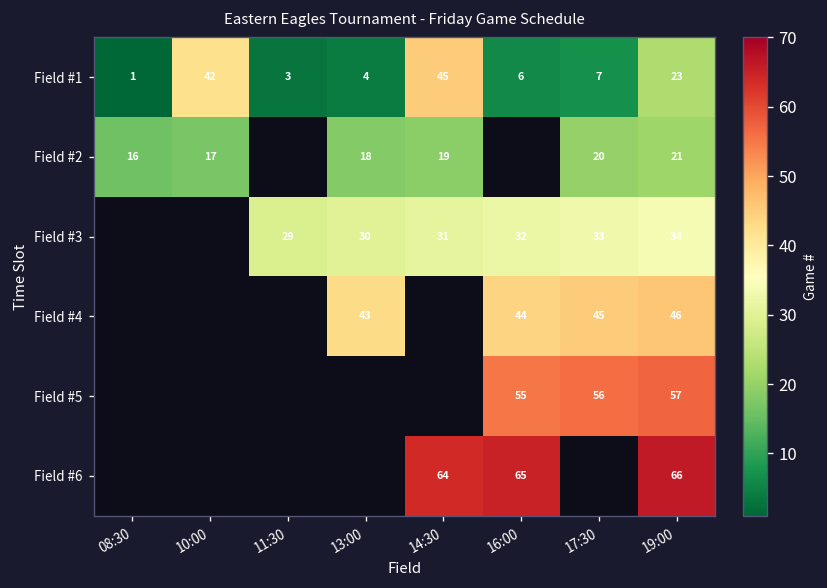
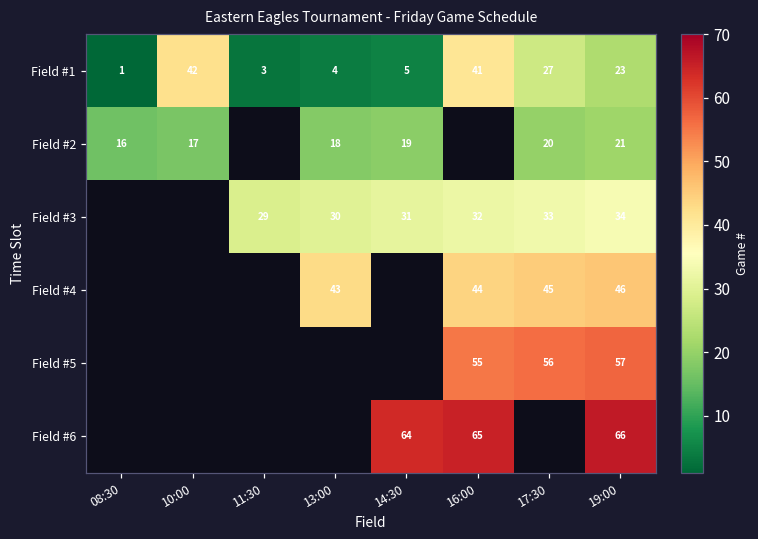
  {
    "Field #1": {
      "08:30": 1,
      "10:00": 42,
      "11:30": 3,
      "13:00": 4,
-     "14:30": 45,
-     "16:00": 6,
-     "17:30": 7,
+     "14:30": 5,
+     "16:00": 41,
+     "17:30": 27,
      "19:00": 23
    },
    "Field #2": {
      "08:30": 16,
      "10:00": 17,
      "13:00": 18,
      "14:30": 19,
      "17:30": 20,
      "19:00": 21
    },
    "Field #3": {
      "11:30": 29,
      "13:00": 30,
      "14:30": 31,
      "16:00": 32,
      "17:30": 33,
      "19:00": 34
    },
    "Field #4": {
      "13:00": 43,
      "16:00": 44,
      "17:30": 45,
      "19:00": 46
    },
    "Field #5": {
      "16:00": 55,
      "17:30": 56,
      "19:00": 57
    },
    "Field #6": {
      "14:30": 64,
      "16:00": 65,
      "19:00": 66
    }
  }
